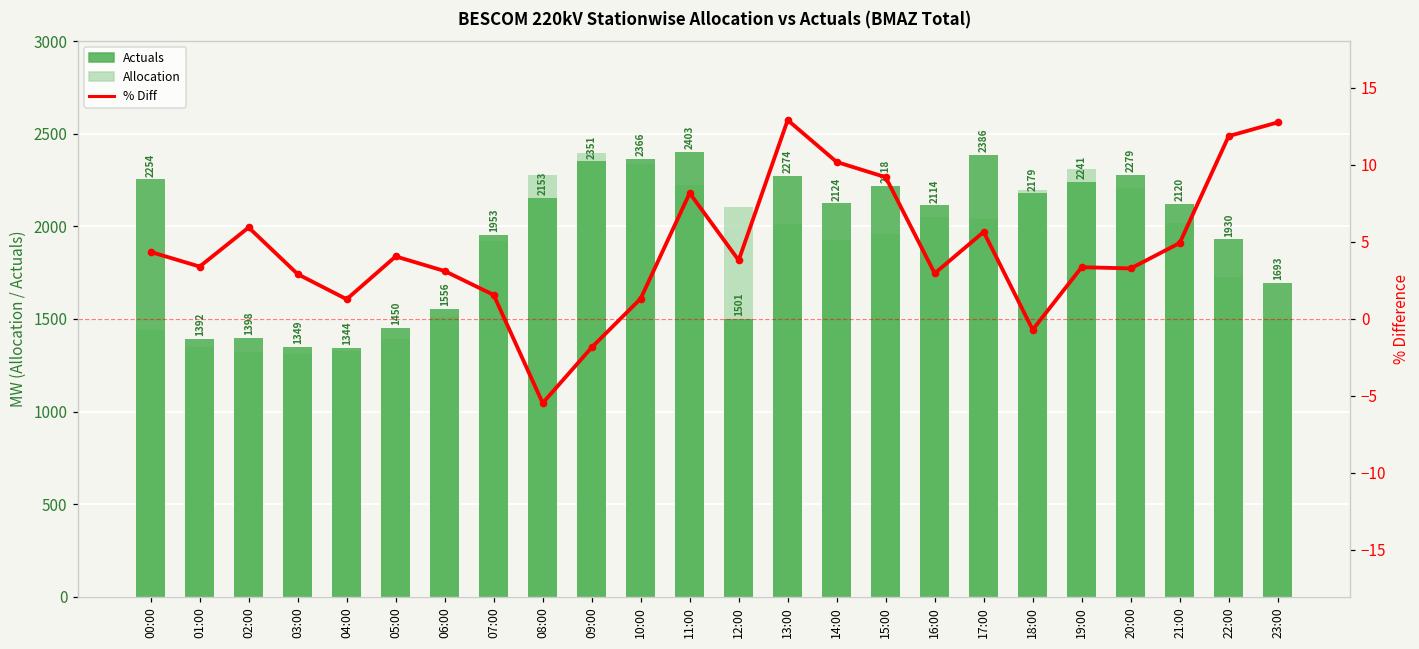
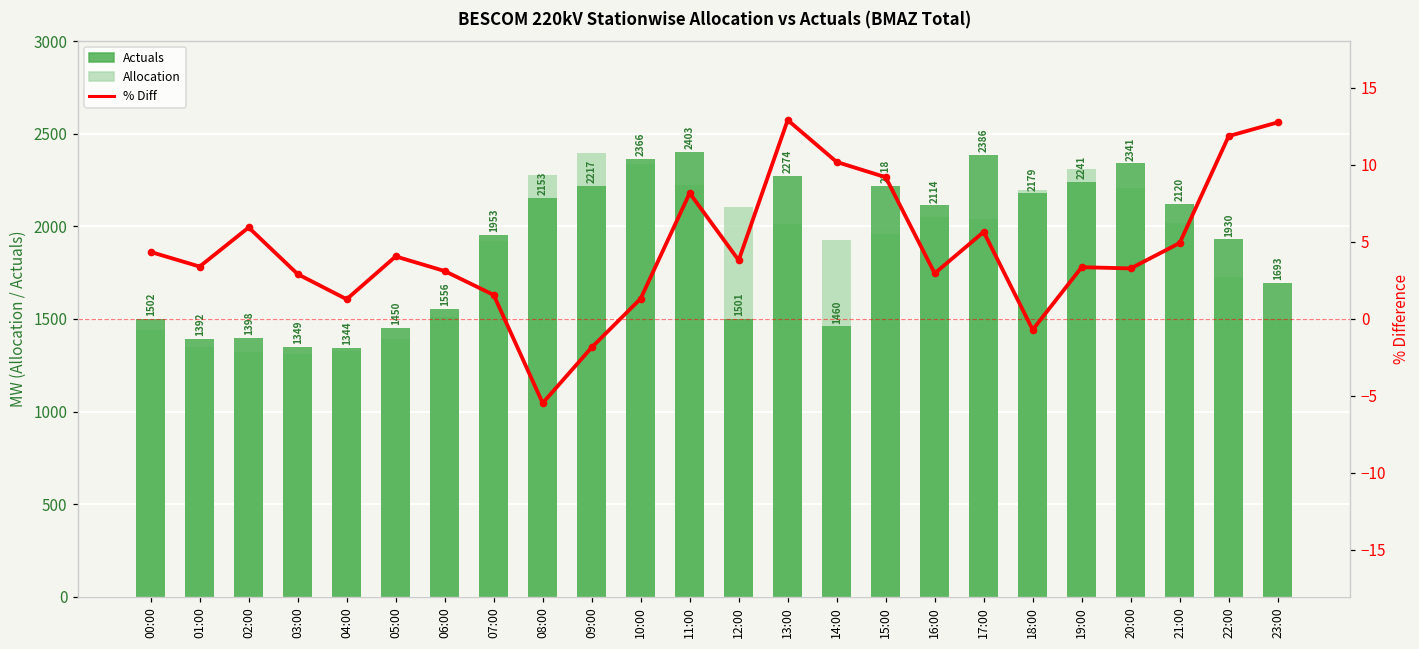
  {
    "Actuals": {
-     "00:00": 2254,
+     "00:00": 1502,
      "01:00": 1392,
      "02:00": 1398,
      "03:00": 1349,
      "04:00": 1344,
      "05:00": 1450,
      "06:00": 1556,
      "07:00": 1953,
-     "09:00": 2351,
+     "09:00": 2217,
      "10:00": 2366,
      "11:00": 2403,
      "13:00": 2274,
-     "14:00": 2124,
+     "14:00": 1460,
      "16:00": 2114,
      "17:00": 2386,
-     "20:00": 2279,
+     "20:00": 2341,
      "21:00": 2120,
      "22:00": 1930,
      "23:00": 1693
    }
  }
